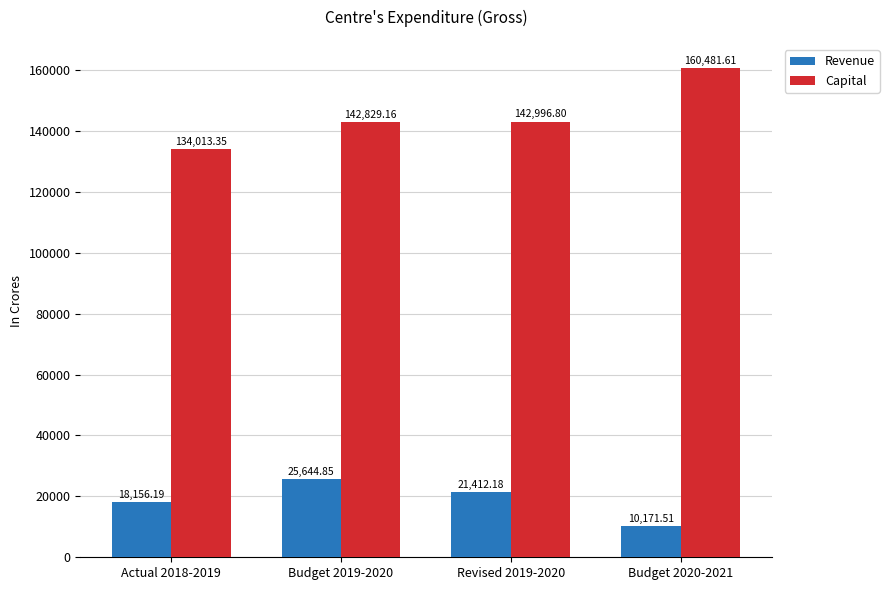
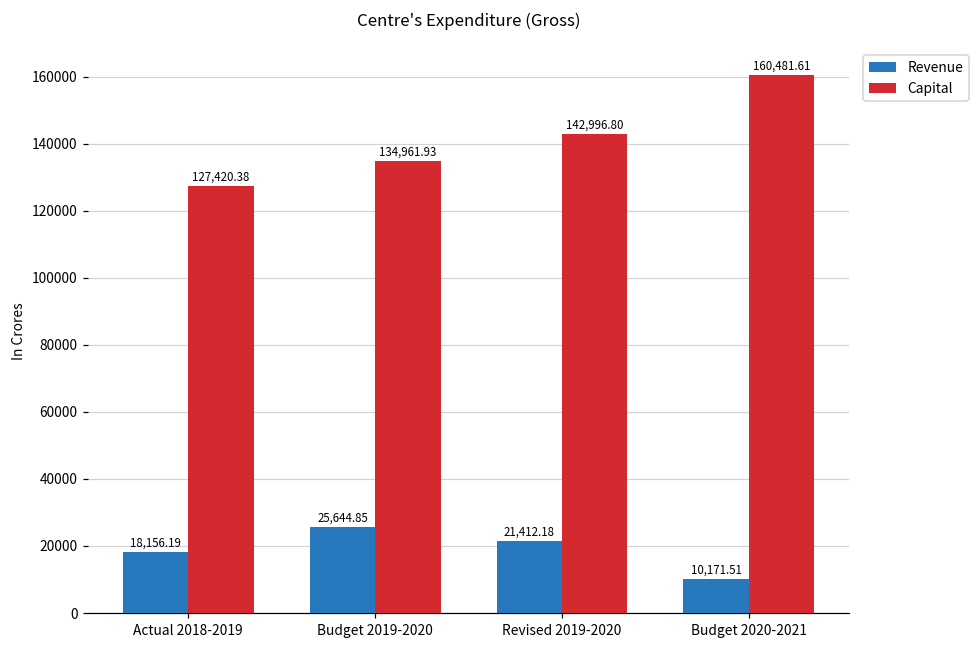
  {
    "Revenue": {
      "Actual 2018-2019": "18,156.19",
      "Budget 2019-2020": "25,644.85",
      "Revised 2019-2020": "21,412.18",
      "Budget 2020-2021": "10,171.51"
    },
    "Capital": {
-     "Actual 2018-2019": "134,013.35",
-     "Budget 2019-2020": "142,829.16",
+     "Actual 2018-2019": "127,420.38",
+     "Budget 2019-2020": "134,961.93",
      "Revised 2019-2020": "142,996.80",
      "Budget 2020-2021": "160,481.61"
    }
  }
